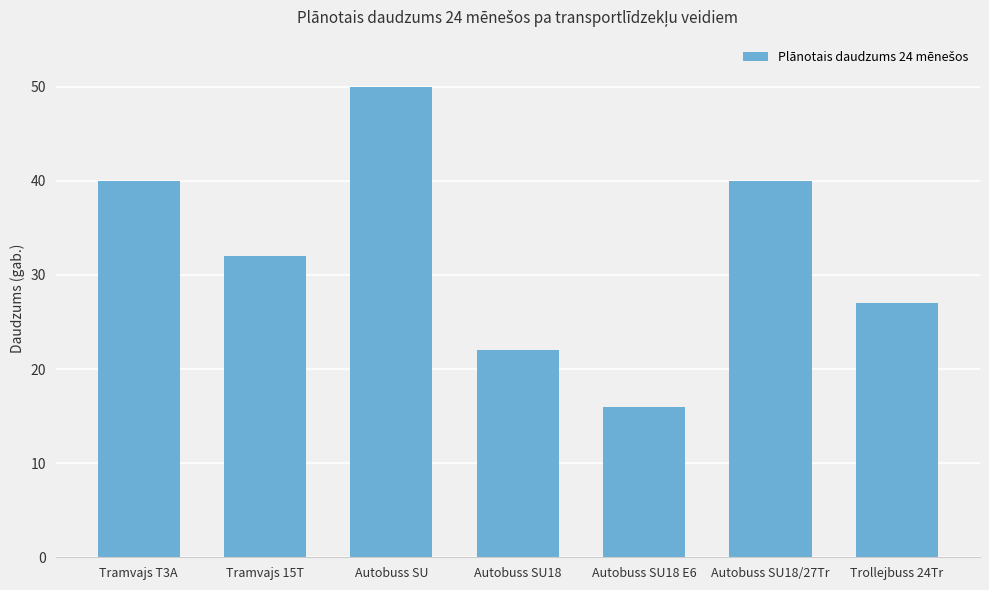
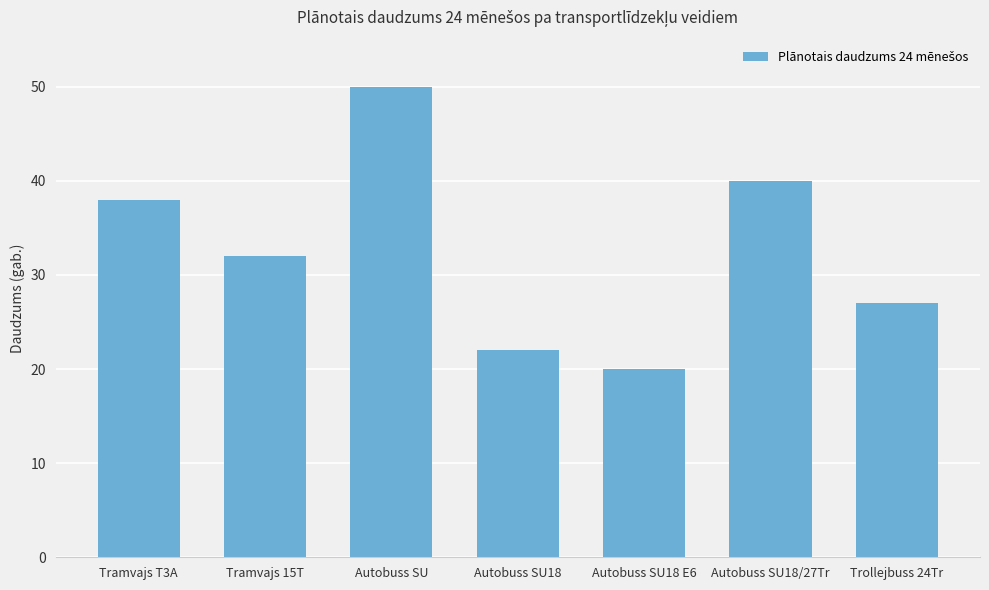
  {
-   "Tramvajs T3A": 40,
+   "Tramvajs T3A": 38,
    "Tramvajs 15T": 32,
    "Autobuss SU": 50,
    "Autobuss SU18": 22,
-   "Autobuss SU18 E6": 16,
+   "Autobuss SU18 E6": 20,
    "Autobuss SU18/27Tr": 40,
    "Trollejbuss 24Tr": 27
  }
